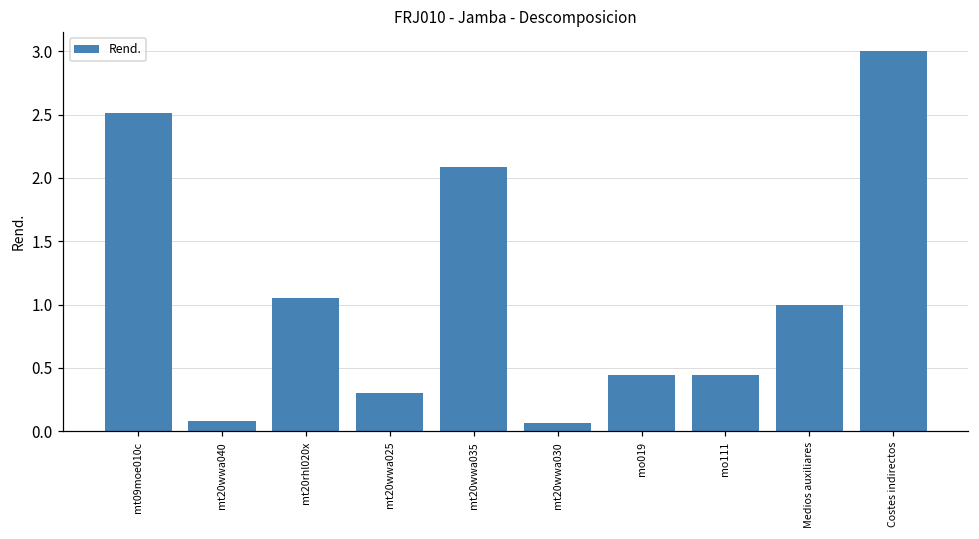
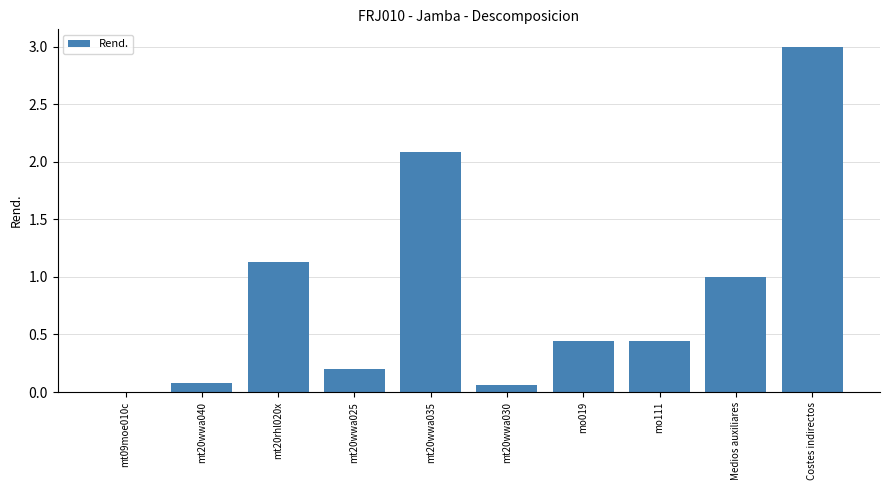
  {
-   "mt09moe010c": 2.51,
+   "mt09moe010c": 0.00,
    "mt20wwa040": 0.08,
-   "mt20rhl020x": 1.05,
-   "mt20wwa025": 0.3,
+   "mt20rhl020x": 1.13,
+   "mt20wwa025": 0.2,
    "mt20wwa035": 2.09,
    "mt20wwa030": 0.06,
    "mo019": 0.44,
    "mo111": 0.44,
    "Medios auxiliares": 1.00,
    "Costes indirectos": 3.00
  }
